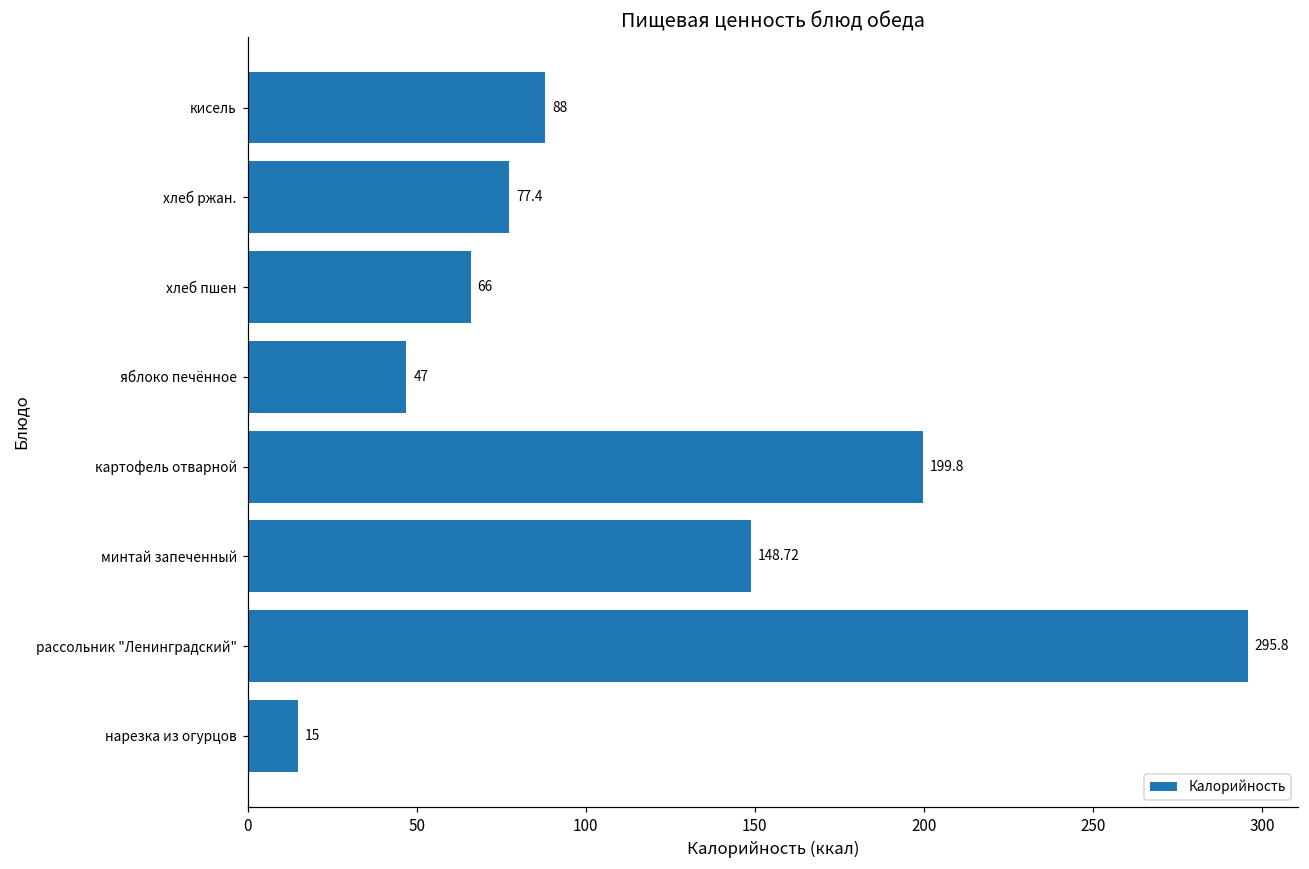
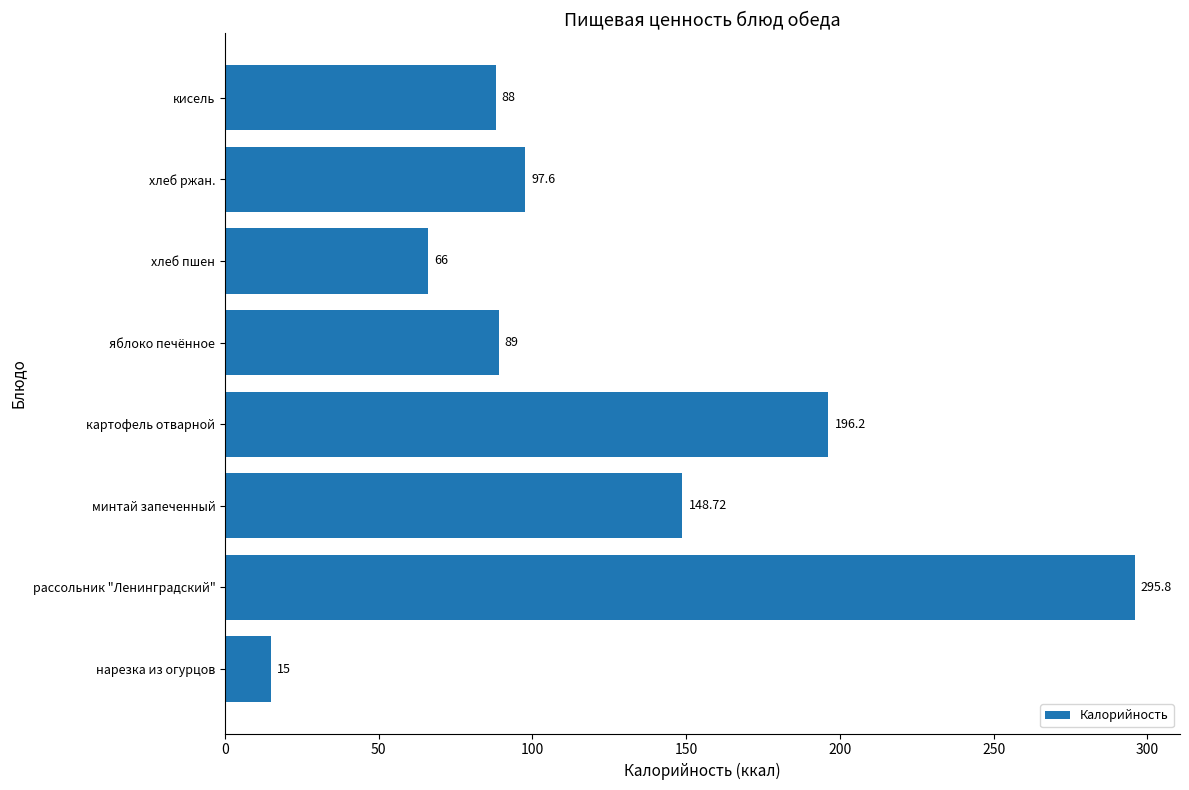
  {
    "кисель": 88,
-   "хлеб ржан.": 77.4,
+   "хлеб ржан.": 97.6,
    "хлеб пшен": 66,
-   "яблоко печённое": 47,
-   "картофель отварной": 199.8,
+   "яблоко печённое": 89,
+   "картофель отварной": 196.2,
    "минтай запеченный": 148.72,
    "рассольник \"Ленинградский\"": 295.8,
    "нарезка из огурцов": 15
  }
